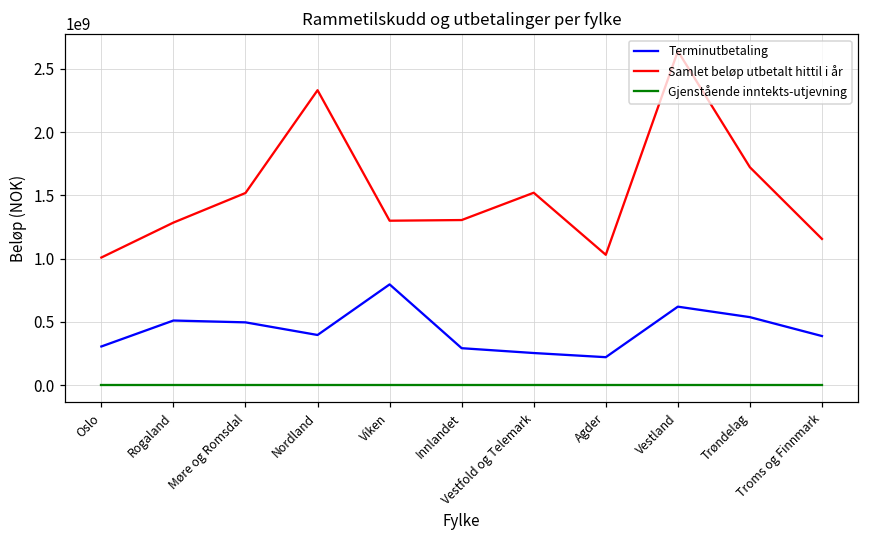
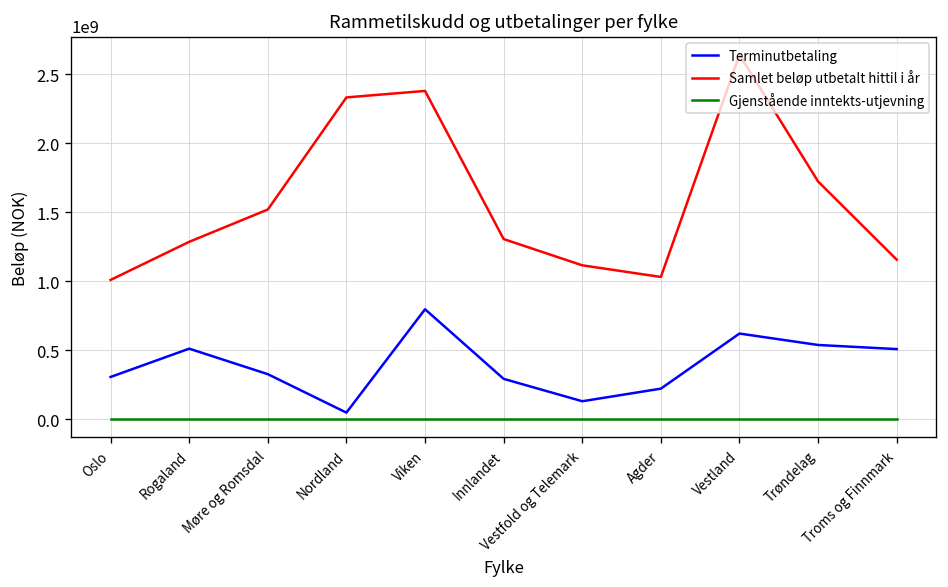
  {
    "Terminutbetaling": {
      "Oslo": 310000000,
      "Rogaland": 510000000,
-     "Møre og Romsdal": 500000000,
-     "Nordland": 400000000,
+     "Møre og Romsdal": 330000000,
+     "Nordland": 50000000,
      "Viken": 800000000,
      "Innlandet": 290000000,
-     "Vestfold og Telemark": 250000000,
+     "Vestfold og Telemark": 130000000,
      "Agder": 220000000,
      "Vestland": 620000000,
      "Trøndelag": 540000000,
-     "Troms og Finnmark": 390000000
+     "Troms og Finnmark": 510000000
    },
    "Samlet beløp utbetalt hittil i år": {
      "Oslo": 1010000000,
      "Rogaland": 1280000000,
      "Møre og Romsdal": 1520000000,
      "Nordland": 2330000000,
-     "Viken": 1300000000,
+     "Viken": 2380000000,
      "Innlandet": 1300000000,
-     "Vestfold og Telemark": 1520000000,
+     "Vestfold og Telemark": 1110000000,
      "Agder": 1030000000,
      "Trøndelag": 1720000000,
      "Troms og Finnmark": 1160000000
    },
    "Gjenstående inntekts-utjevning": {
      "Oslo": 0,
      "Rogaland": 0,
      "Møre og Romsdal": 0,
      "Nordland": 0,
      "Viken": 0,
      "Innlandet": 0,
      "Vestfold og Telemark": 0,
      "Agder": 0,
      "Vestland": 0,
      "Trøndelag": 0,
      "Troms og Finnmark": 0
    }
  }
